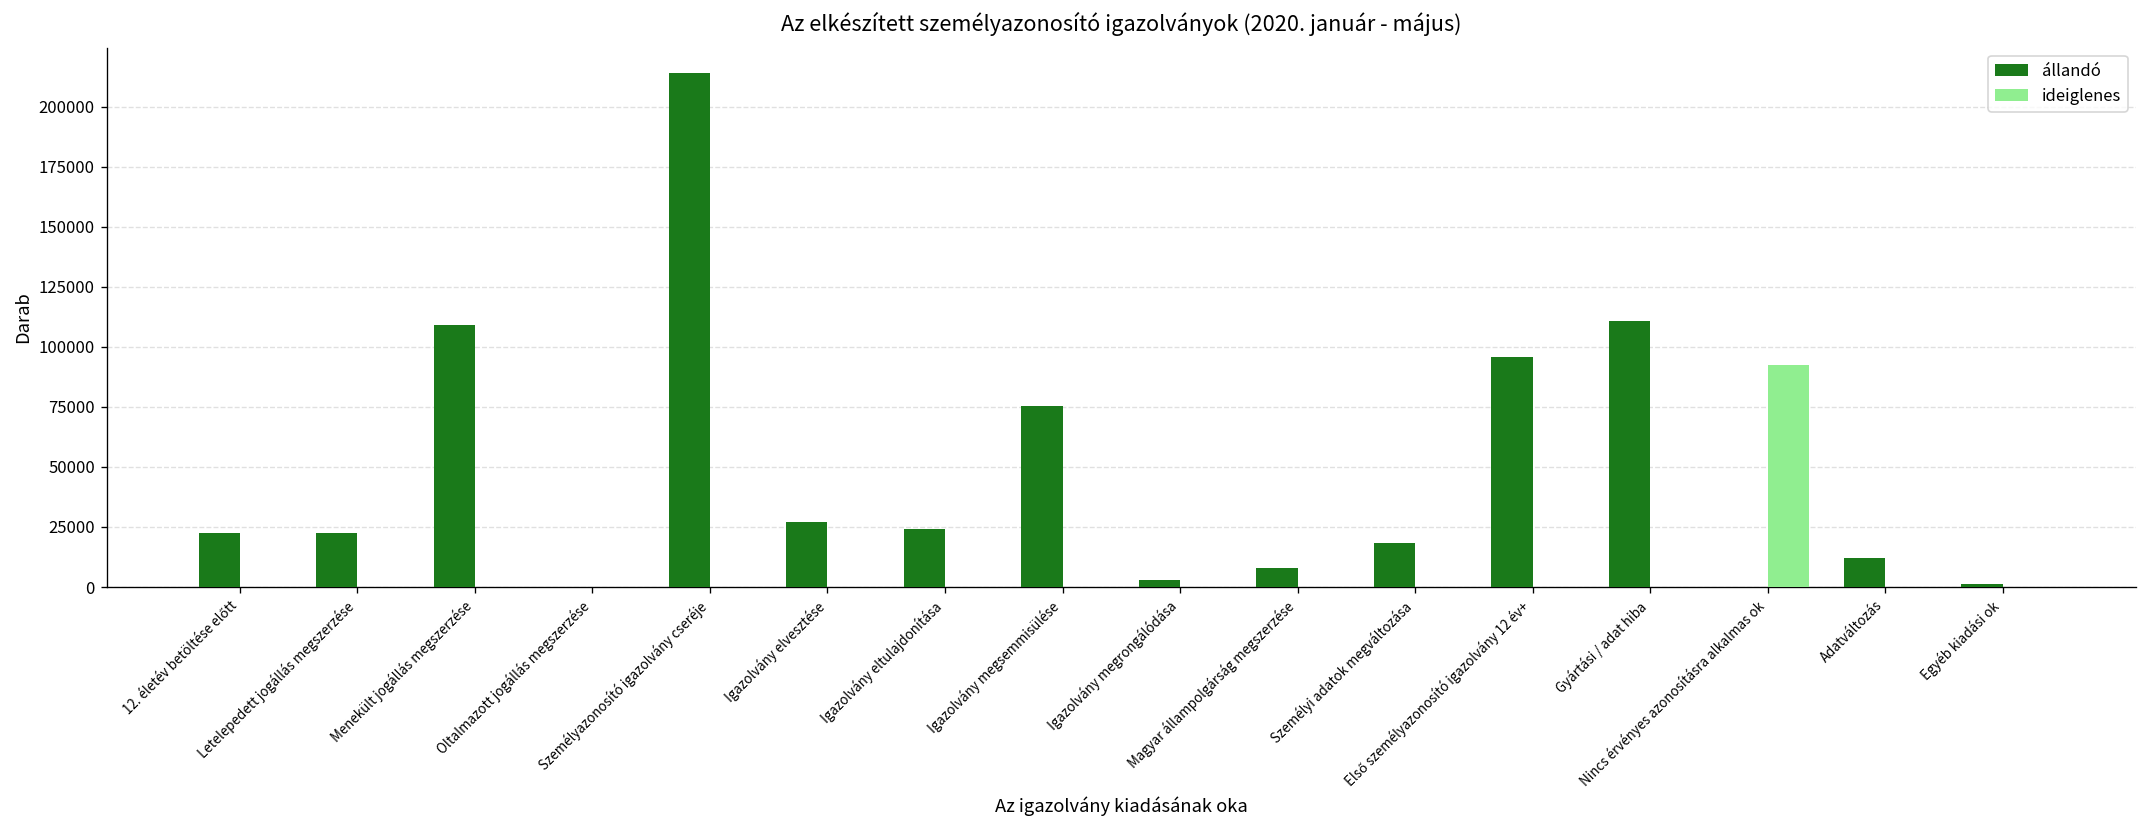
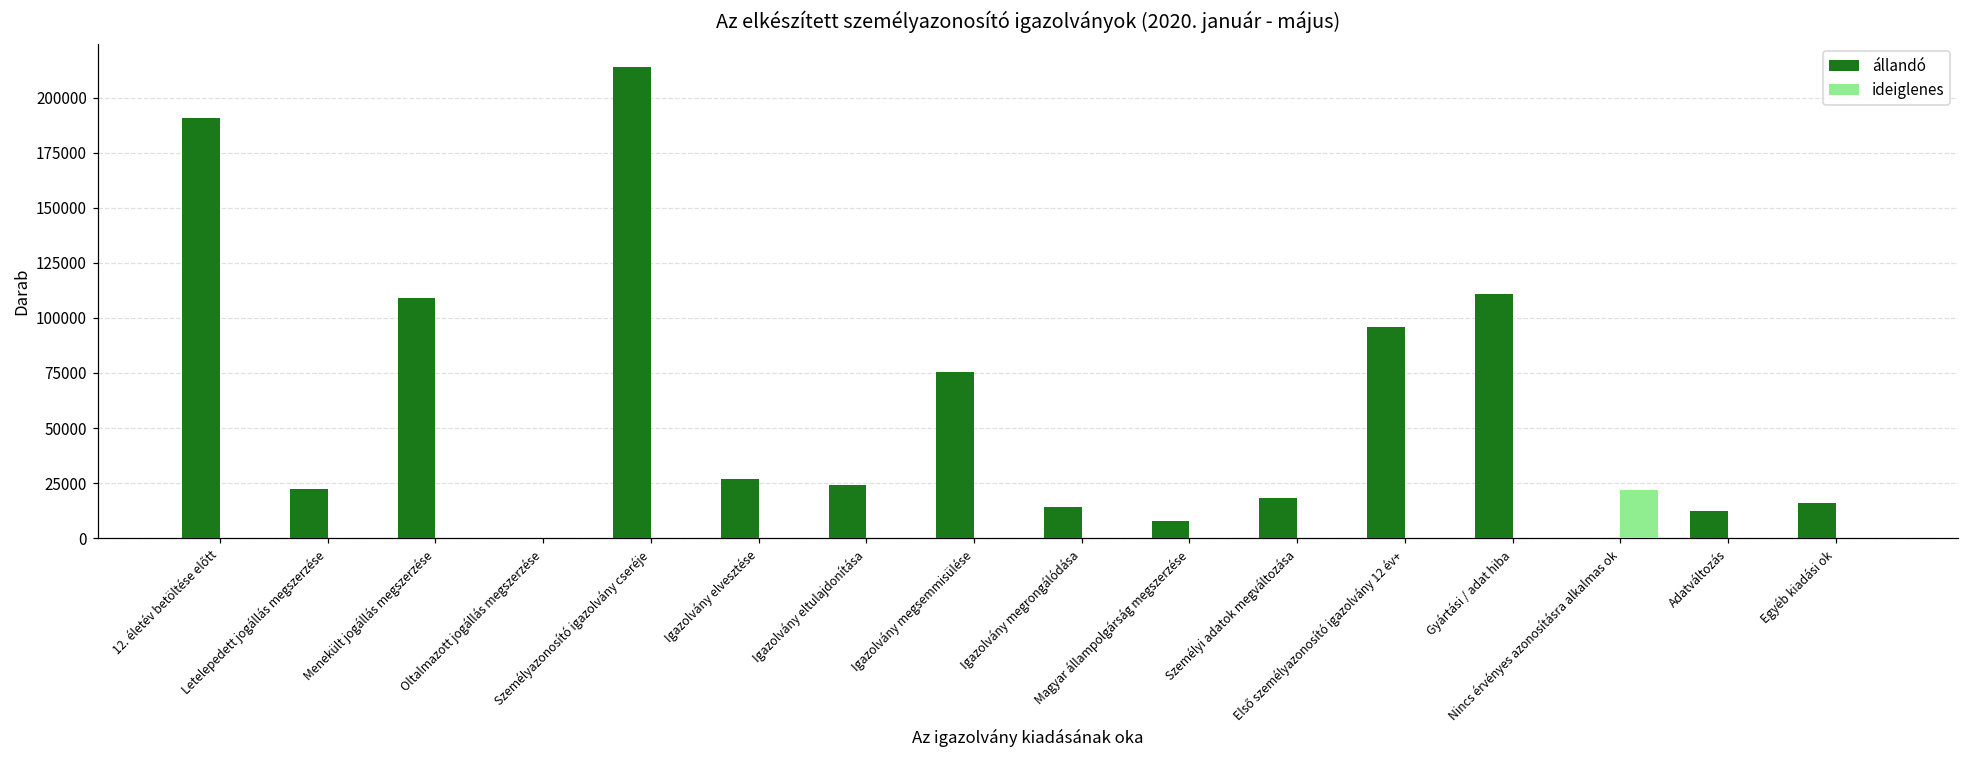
  {
    "állandó": {
-     "12. életév betöltése előtt": 22000,
+     "12. életév betöltése előtt": 191000,
      "Letelepedett jogállás megszerzése": 22000,
      "Menekült jogállás megszerzése": 109000,
      "Személyazonosító igazolvány cseréje": 214000,
      "Igazolvány elvesztése": 27000,
      "Igazolvány eltulajdonítása": 24000,
      "Igazolvány megsemmisülése": 75000,
-     "Igazolvány megrongálódása": 3000,
+     "Igazolvány megrongálódása": 14000,
      "Magyar állampolgárság megszerzése": 8000,
      "Személyi adatok megváltozása": 18000,
      "Első személyazonosító igazolvány 12 év+": 96000,
      "Gyártási / adat hiba": 111000,
      "Nincs érvényes azonosításra alkalmas ok": 0,
      "Adatváltozás": 12000,
-     "Egyéb kiadási ok": 1000
+     "Egyéb kiadási ok": 16000
    },
    "ideiglenes": {
      "12. életév betöltése előtt": 0,
      "Letelepedett jogállás megszerzése": 0,
      "Menekült jogállás megszerzése": 0,
      "Oltalmazott jogállás megszerzése": 0,
      "Személyazonosító igazolvány cseréje": 0,
      "Igazolvány elvesztése": 0,
      "Igazolvány eltulajdonítása": 0,
      "Igazolvány megsemmisülése": 0,
      "Igazolvány megrongálódása": 0,
      "Magyar állampolgárság megszerzése": 0,
      "Személyi adatok megváltozása": 0,
      "Első személyazonosító igazolvány 12 év+": 0,
      "Gyártási / adat hiba": 0,
-     "Nincs érvényes azonosításra alkalmas ok": 92000,
+     "Nincs érvényes azonosításra alkalmas ok": 22000,
      "Adatváltozás": 0,
      "Egyéb kiadási ok": 0
    }
  }
